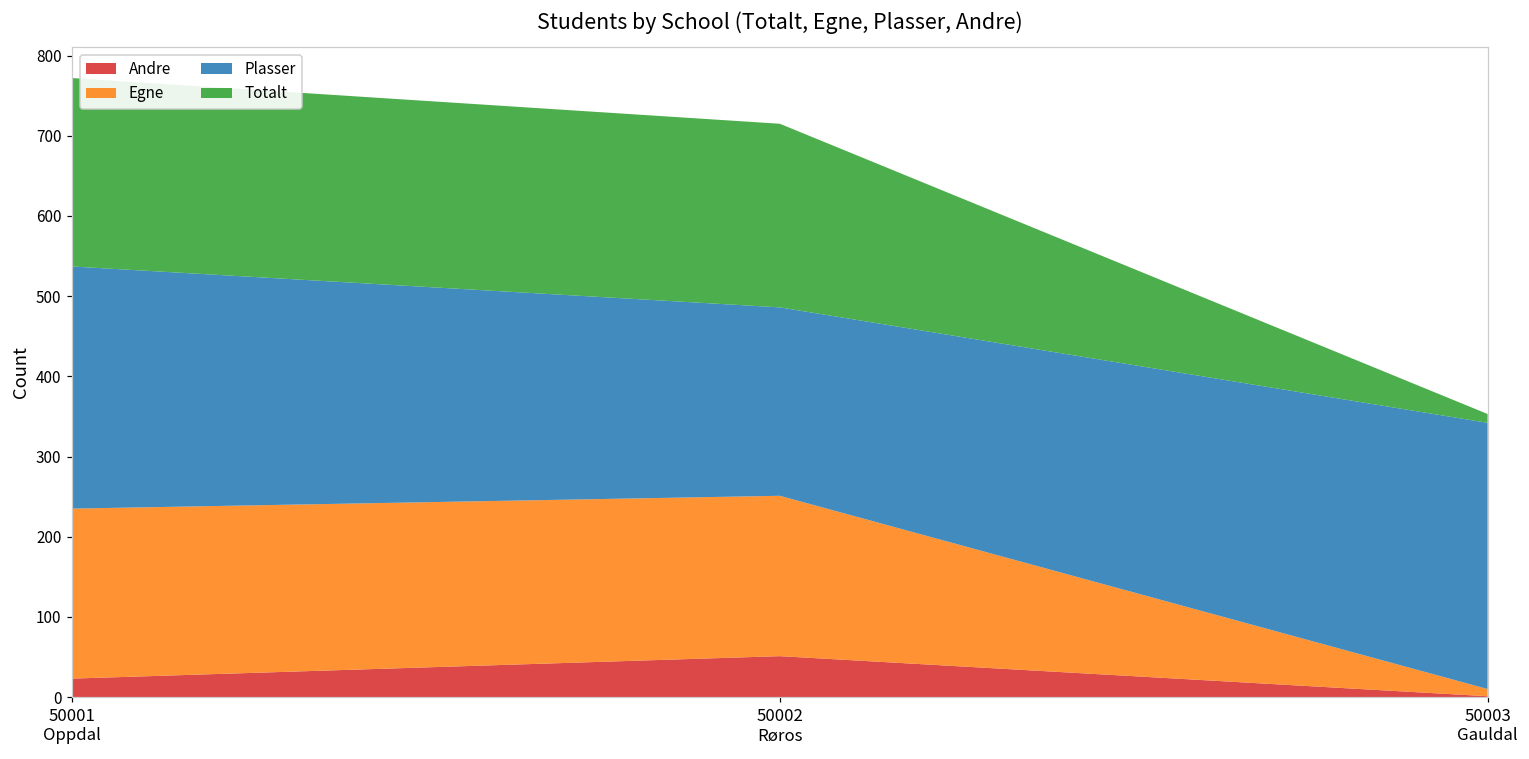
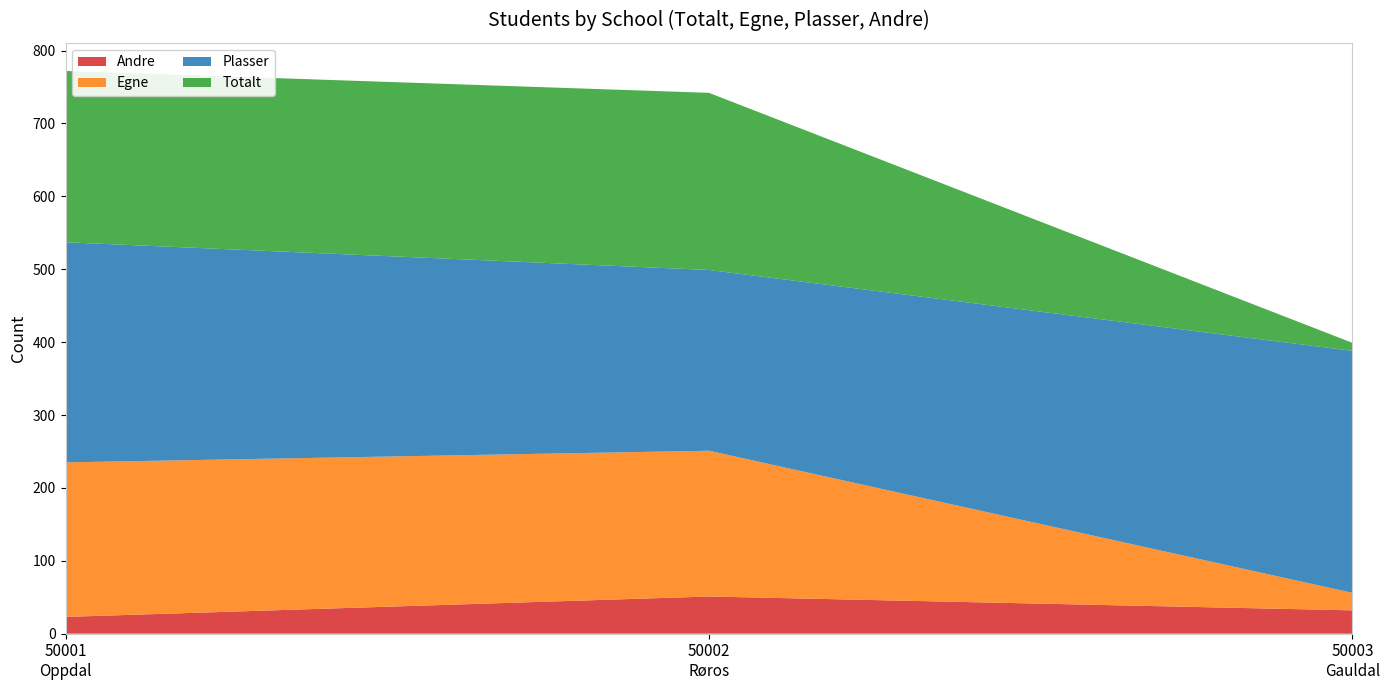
  {
    "Andre": {
      "50001 Oppdal": 20,
      "50002 Røros": 50,
-     "50003 Gauldal": 0
+     "50003 Gauldal": 30
    },
    "Egne": {
      "50001 Oppdal": 210,
      "50002 Røros": 200,
-     "50003 Gauldal": 10
+     "50003 Gauldal": 20
    },
    "Plasser": {
      "50001 Oppdal": 300,
-     "50002 Røros": 240,
+     "50002 Røros": 250,
      "50003 Gauldal": 330
    },
    "Totalt": {
      "50001 Oppdal": 240,
-     "50002 Røros": 230,
+     "50002 Røros": 240,
      "50003 Gauldal": 10
    }
  }
